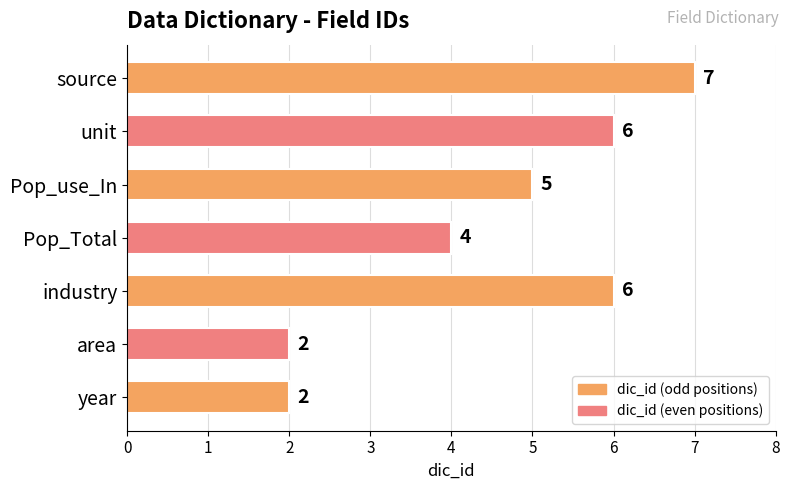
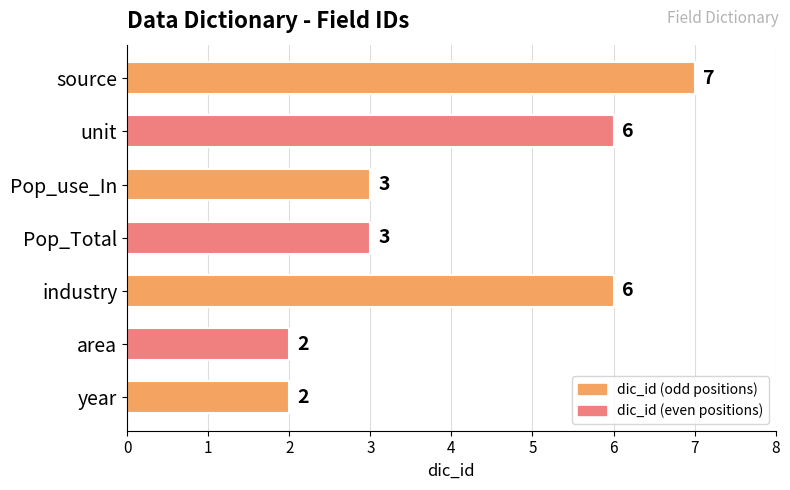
  {
    "source": 7,
    "unit": 6,
-   "Pop_use_In": 5,
-   "Pop_Total": 4,
+   "Pop_use_In": 3,
+   "Pop_Total": 3,
    "industry": 6,
    "area": 2,
    "year": 2
  }
